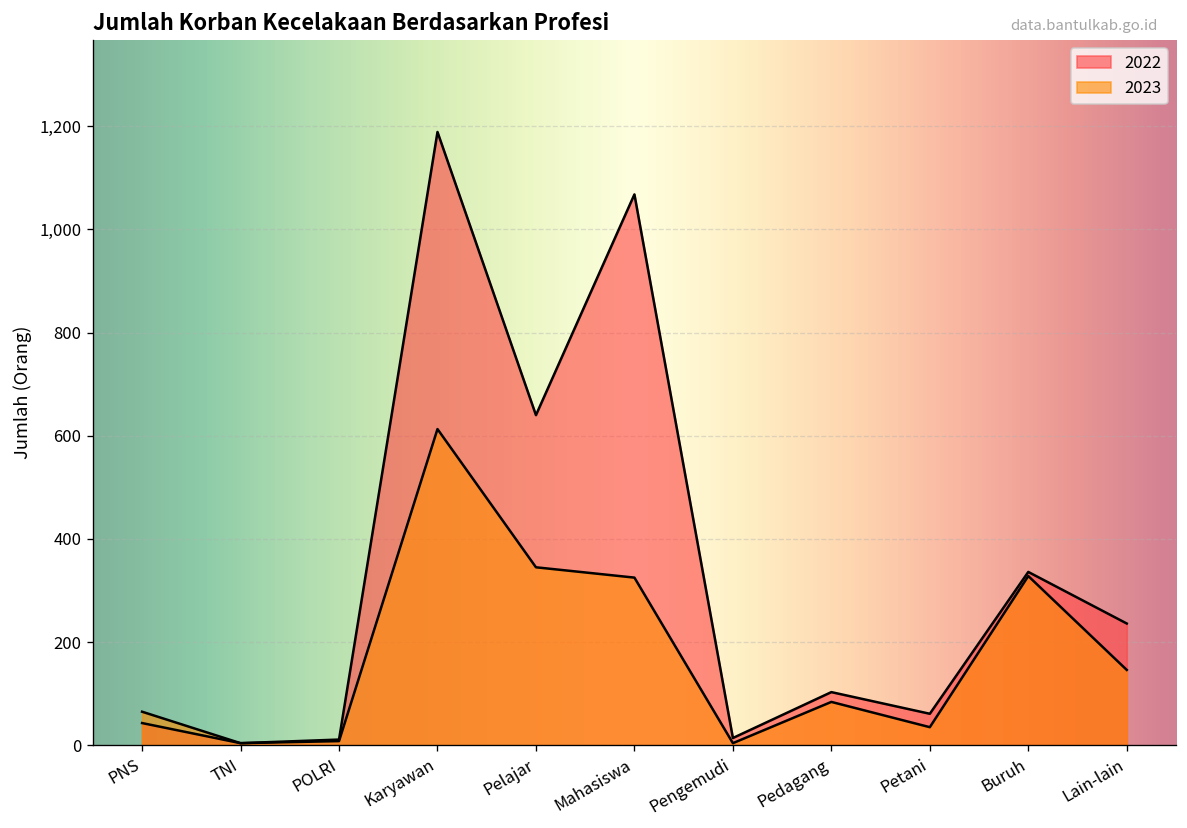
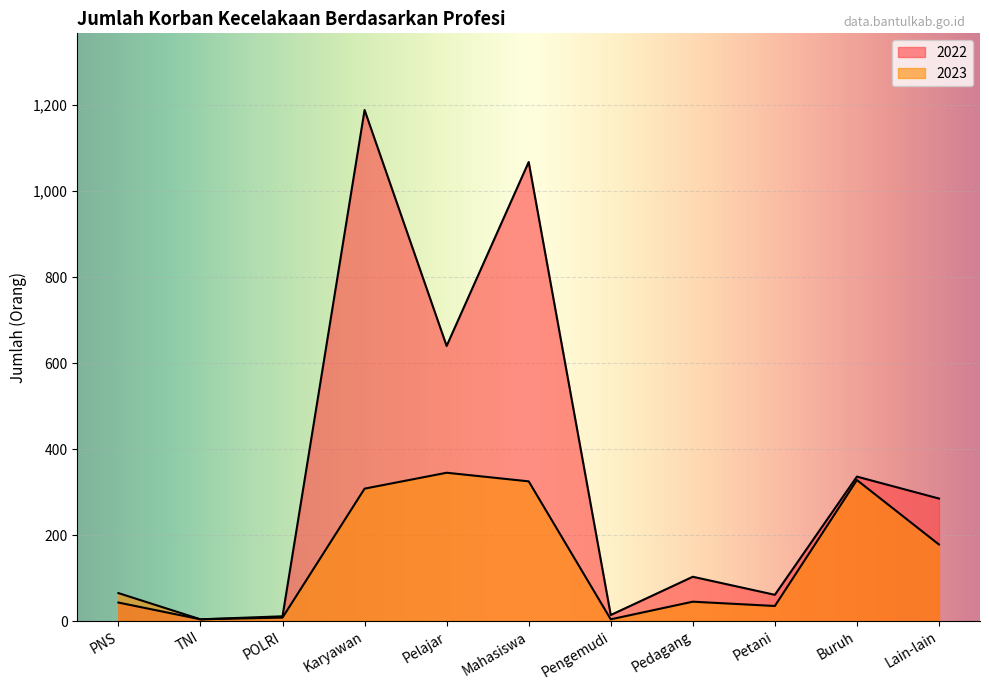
  {
    "2022": {
      "PNS": "40",
      "Karyawan": "1,190",
      "Pelajar": "640",
      "Mahasiswa": "1,070",
      "Pengemudi": "10",
      "Pedagang": "100",
      "Petani": "60",
      "Buruh": "340",
-     "Lain-lain": "240"
+     "Lain-lain": "290"
    },
    "2023": {
      "PNS": "70",
-     "Karyawan": "610",
+     "Karyawan": "310",
      "Pelajar": "350",
      "Mahasiswa": "330",
      "Pengemudi": "0",
-     "Pedagang": "80",
+     "Pedagang": "50",
      "Petani": "40",
      "Buruh": "330",
-     "Lain-lain": "150"
+     "Lain-lain": "180"
    }
  }
